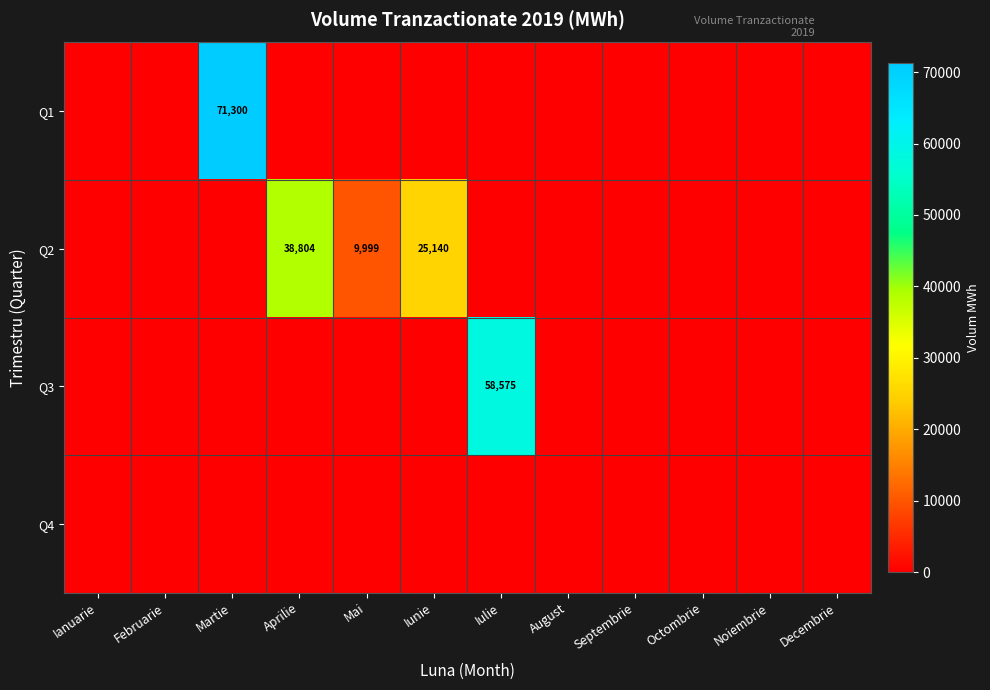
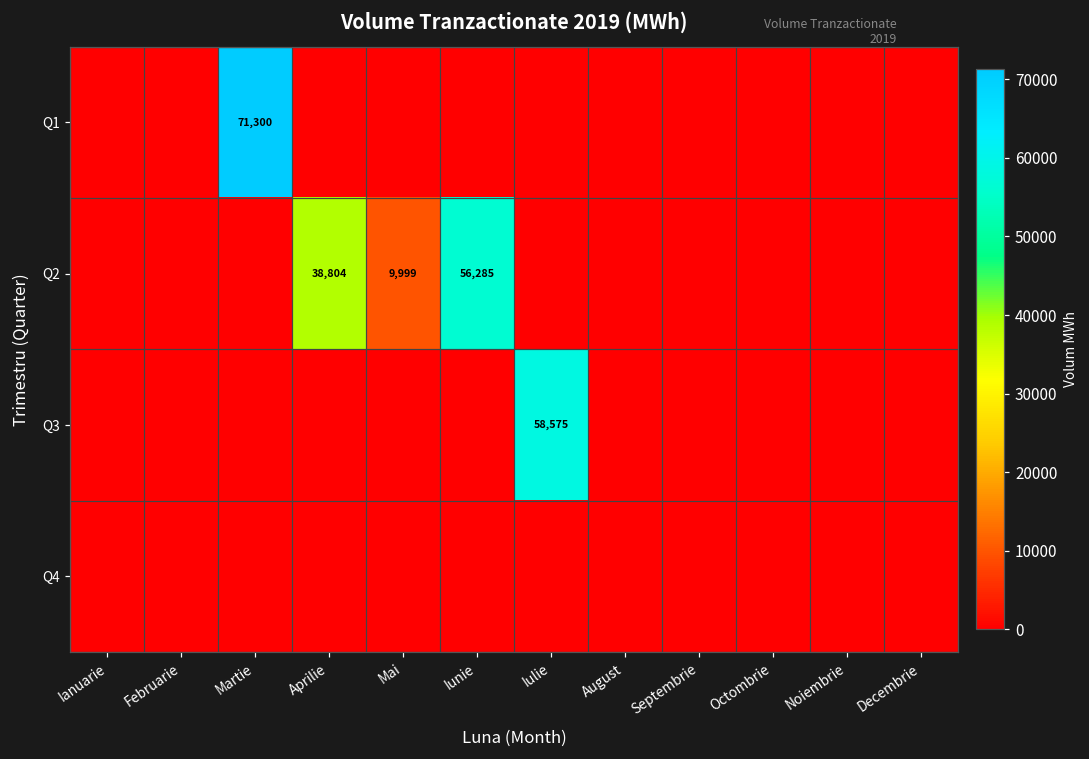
  {
    "Q1": {
      "Martie": "71,300"
    },
    "Q2": {
      "Aprilie": "38,804",
      "Mai": "9,999",
-     "Iunie": "25,140"
+     "Iunie": "56,285"
    },
    "Q3": {
      "Iulie": "58,575"
    }
  }
